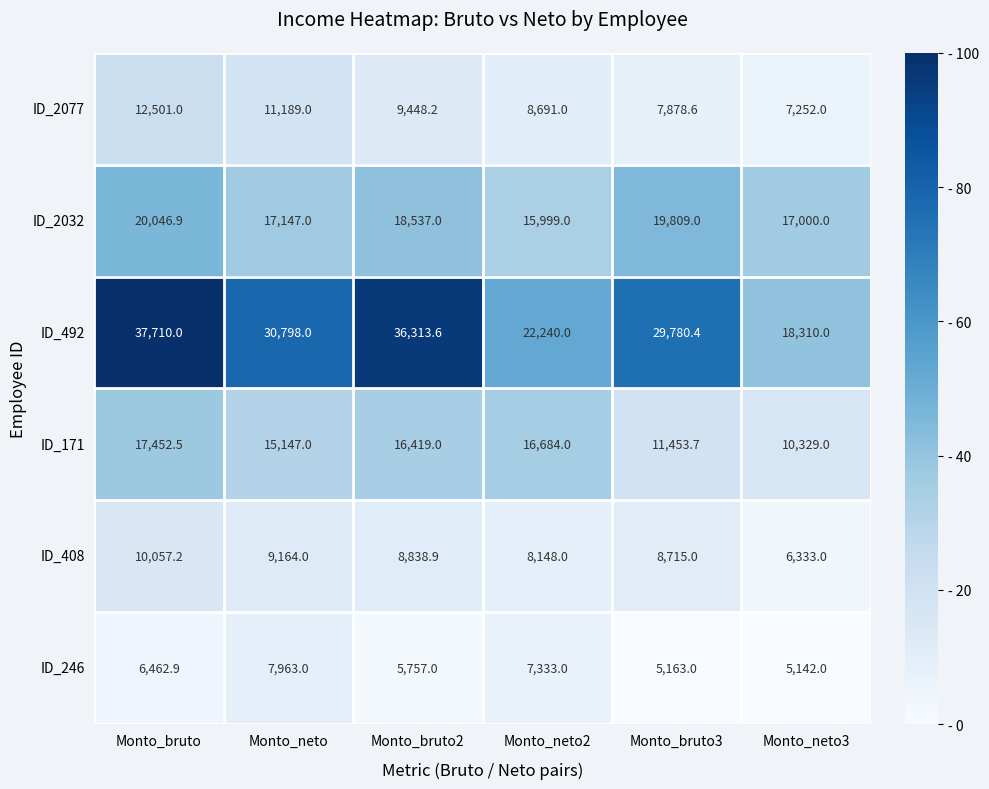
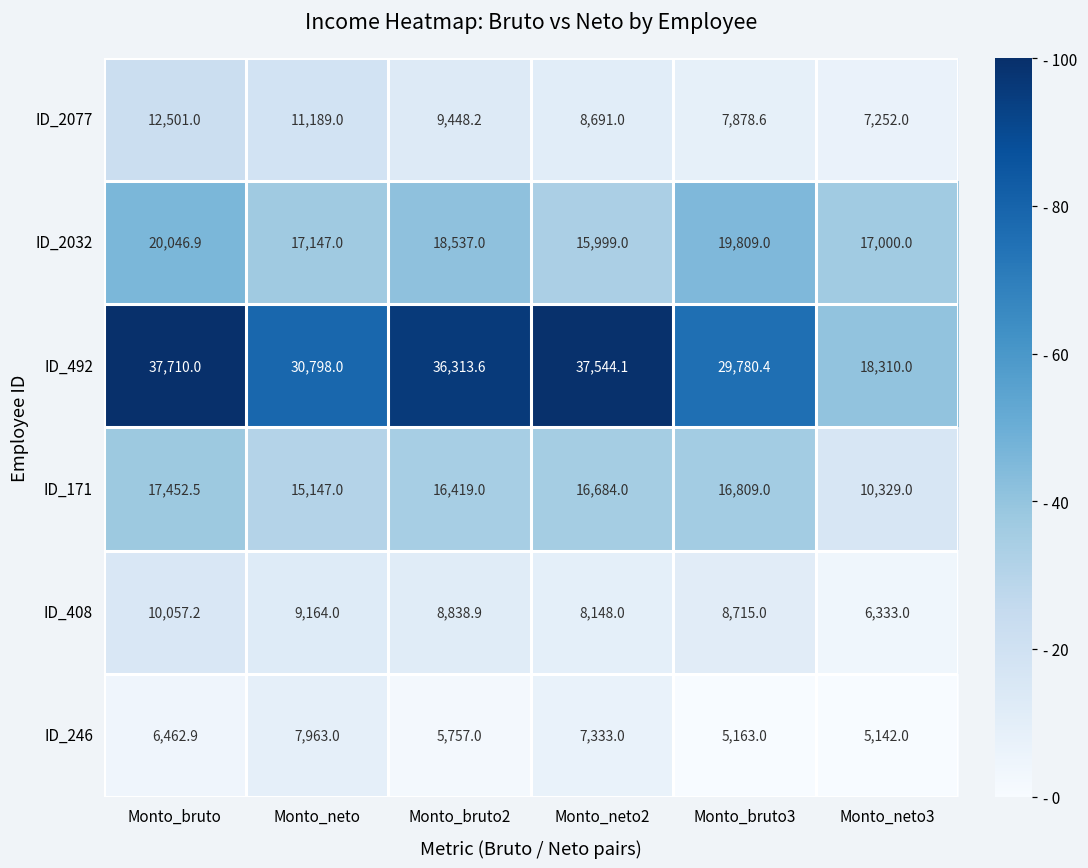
  {
    "ID_2077": {
      "Monto_bruto": "12,501.0",
      "Monto_neto": "11,189.0",
      "Monto_bruto2": "9,448.2",
      "Monto_neto2": "8,691.0",
      "Monto_bruto3": "7,878.6",
      "Monto_neto3": "7,252.0"
    },
    "ID_2032": {
      "Monto_bruto": "20,046.9",
      "Monto_neto": "17,147.0",
      "Monto_bruto2": "18,537.0",
      "Monto_neto2": "15,999.0",
      "Monto_bruto3": "19,809.0",
      "Monto_neto3": "17,000.0"
    },
    "ID_492": {
      "Monto_bruto": "37,710.0",
      "Monto_neto": "30,798.0",
      "Monto_bruto2": "36,313.6",
-     "Monto_neto2": "22,240.0",
+     "Monto_neto2": "37,544.1",
      "Monto_bruto3": "29,780.4",
      "Monto_neto3": "18,310.0"
    },
    "ID_171": {
      "Monto_bruto": "17,452.5",
      "Monto_neto": "15,147.0",
      "Monto_bruto2": "16,419.0",
      "Monto_neto2": "16,684.0",
-     "Monto_bruto3": "11,453.7",
+     "Monto_bruto3": "16,809.0",
      "Monto_neto3": "10,329.0"
    },
    "ID_408": {
      "Monto_bruto": "10,057.2",
      "Monto_neto": "9,164.0",
      "Monto_bruto2": "8,838.9",
      "Monto_neto2": "8,148.0",
      "Monto_bruto3": "8,715.0",
      "Monto_neto3": "6,333.0"
    },
    "ID_246": {
      "Monto_bruto": "6,462.9",
      "Monto_neto": "7,963.0",
      "Monto_bruto2": "5,757.0",
      "Monto_neto2": "7,333.0",
      "Monto_bruto3": "5,163.0",
      "Monto_neto3": "5,142.0"
    }
  }
